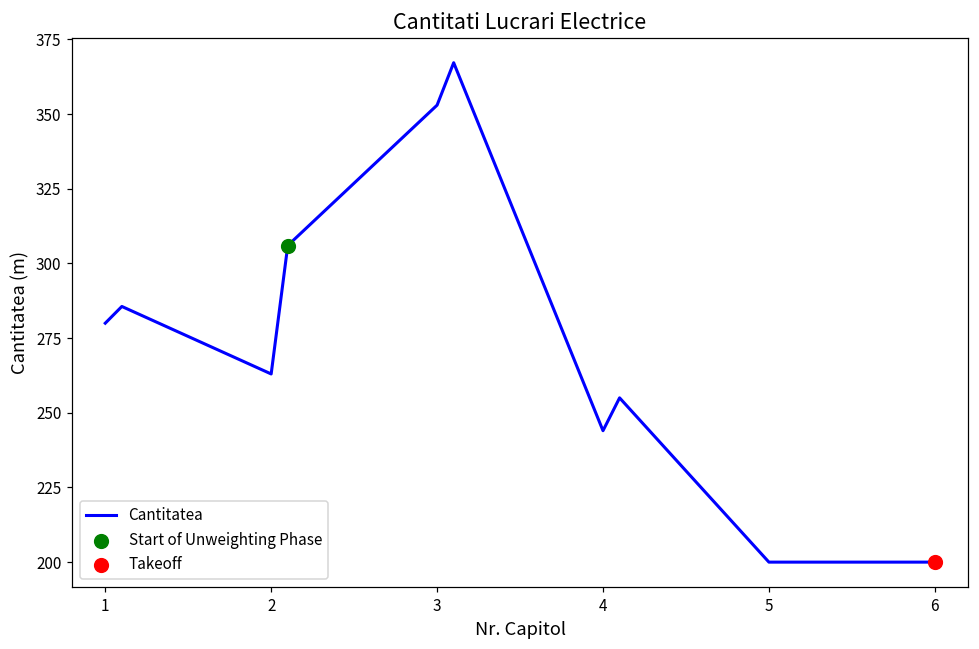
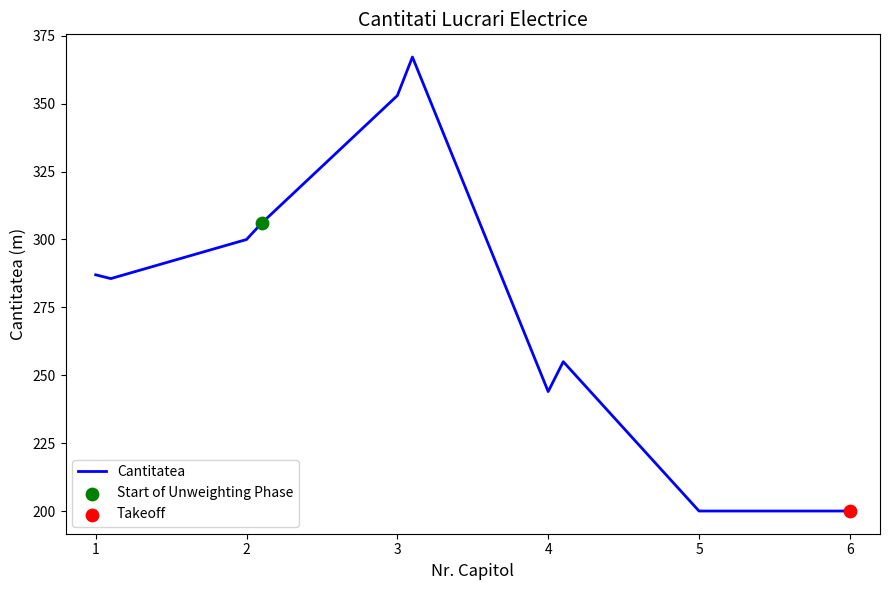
  {
    "Cantitatea": {
-     "1": 280,
-     "2": 263,
+     "1": 287,
+     "2": 300,
      "3": 353,
      "4": 244,
      "5": 200
    }
  }
